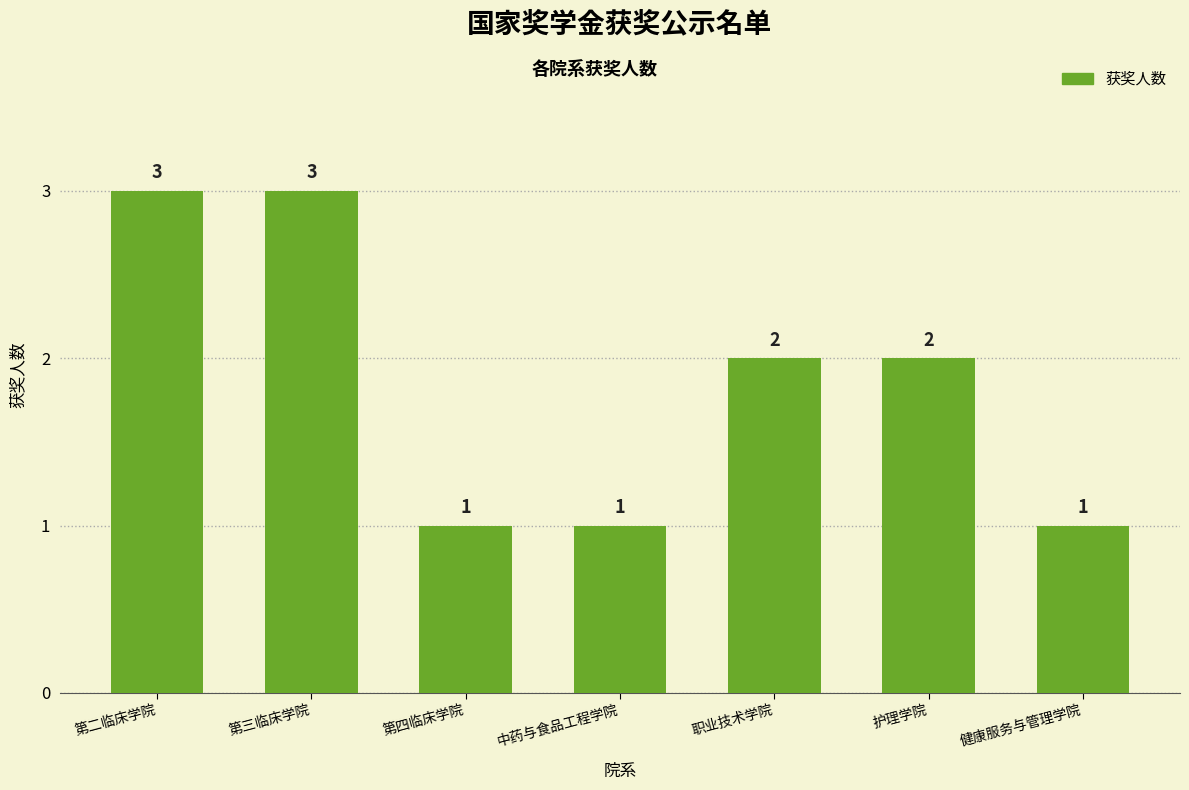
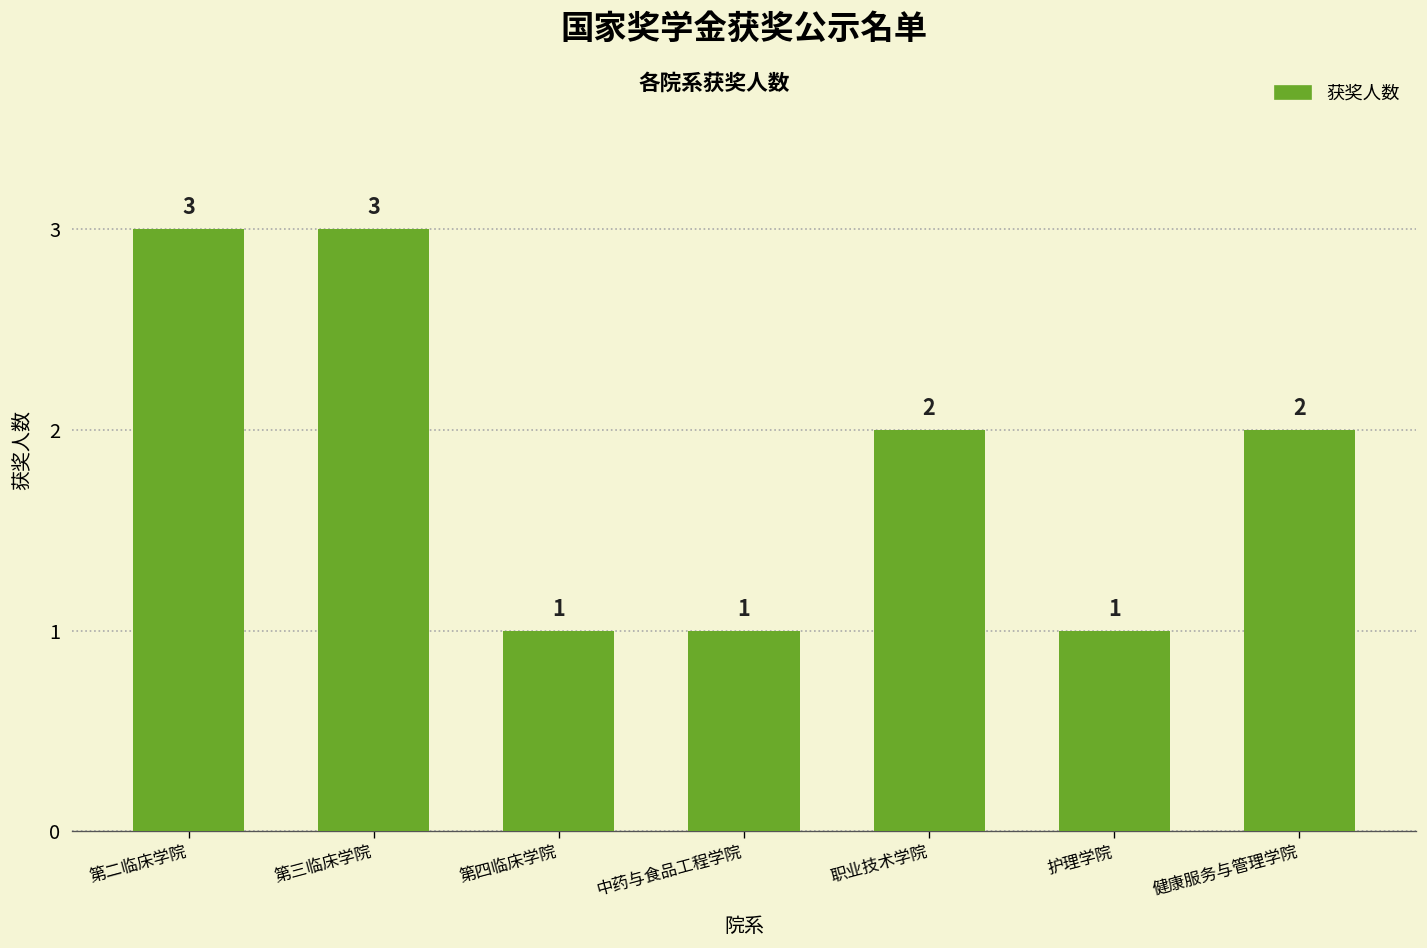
  {
    "第二临床学院": 3,
    "第三临床学院": 3,
    "第四临床学院": 1,
    "中药与食品工程学院": 1,
    "职业技术学院": 2,
-   "护理学院": 2,
-   "健康服务与管理学院": 1
+   "护理学院": 1,
+   "健康服务与管理学院": 2
  }
